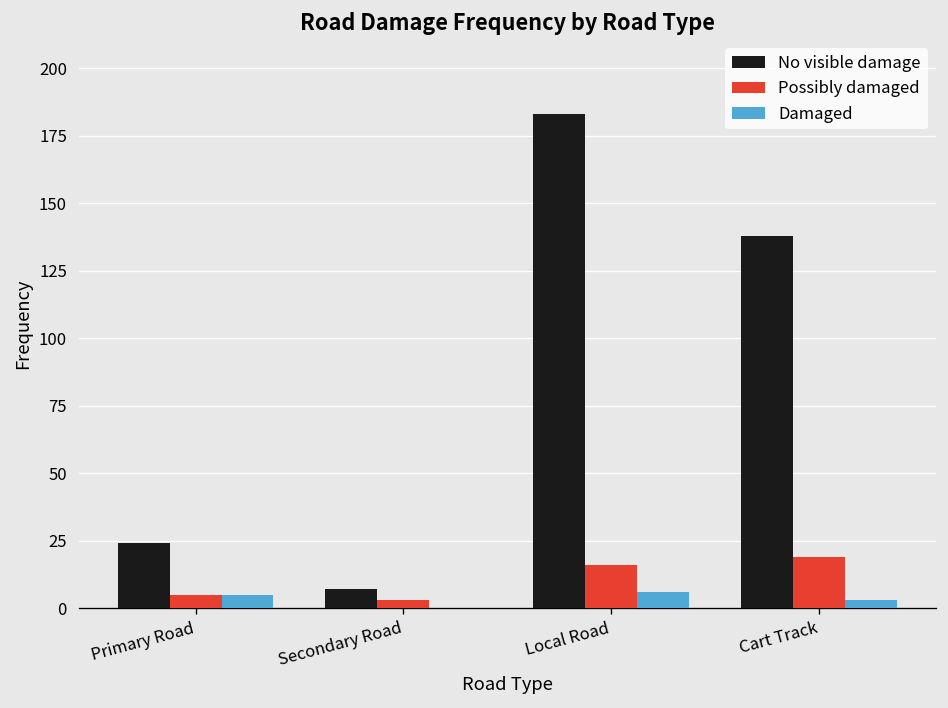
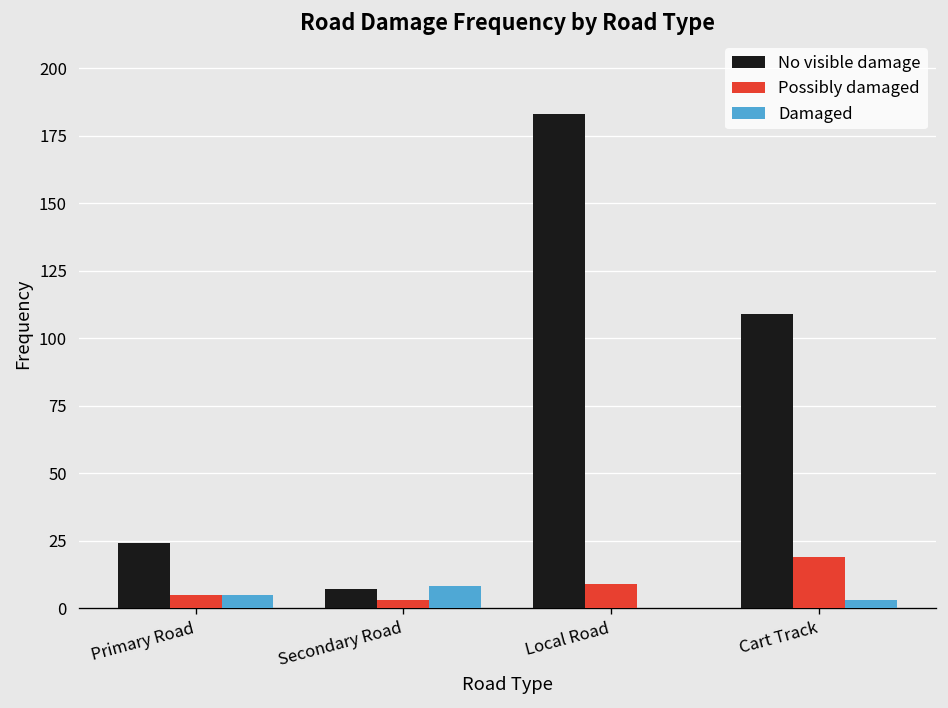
  {
    "No visible damage": {
      "Primary Road": 24,
      "Secondary Road": 7,
      "Local Road": 183,
-     "Cart Track": 138
+     "Cart Track": 109
    },
    "Possibly damaged": {
      "Primary Road": 5,
      "Secondary Road": 3,
-     "Local Road": 16,
+     "Local Road": 9,
      "Cart Track": 19
    },
    "Damaged": {
      "Primary Road": 5,
-     "Secondary Road": 0,
-     "Local Road": 6,
+     "Secondary Road": 8,
+     "Local Road": 0,
      "Cart Track": 3
    }
  }
